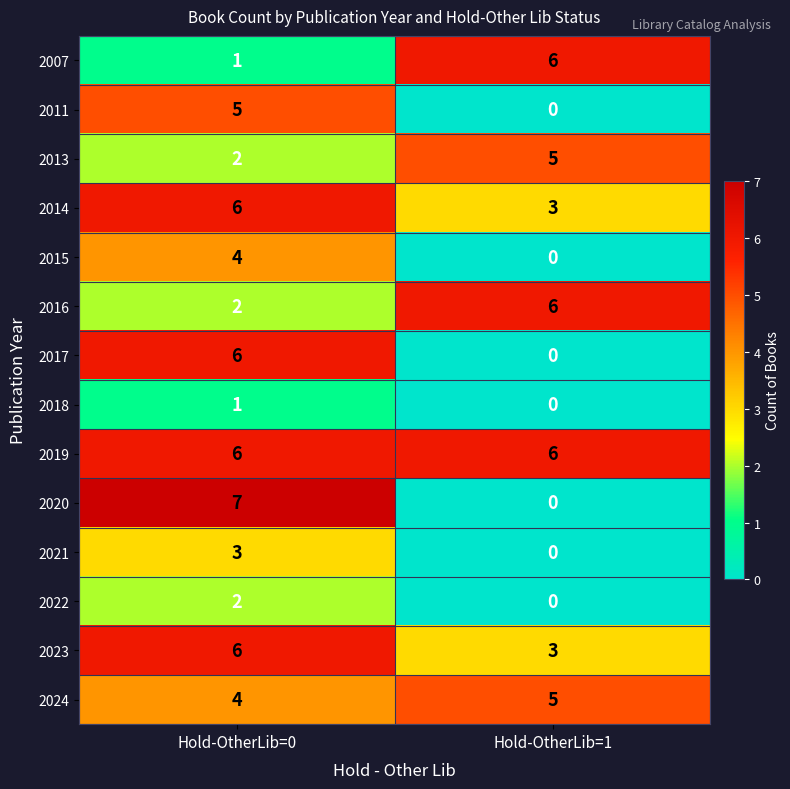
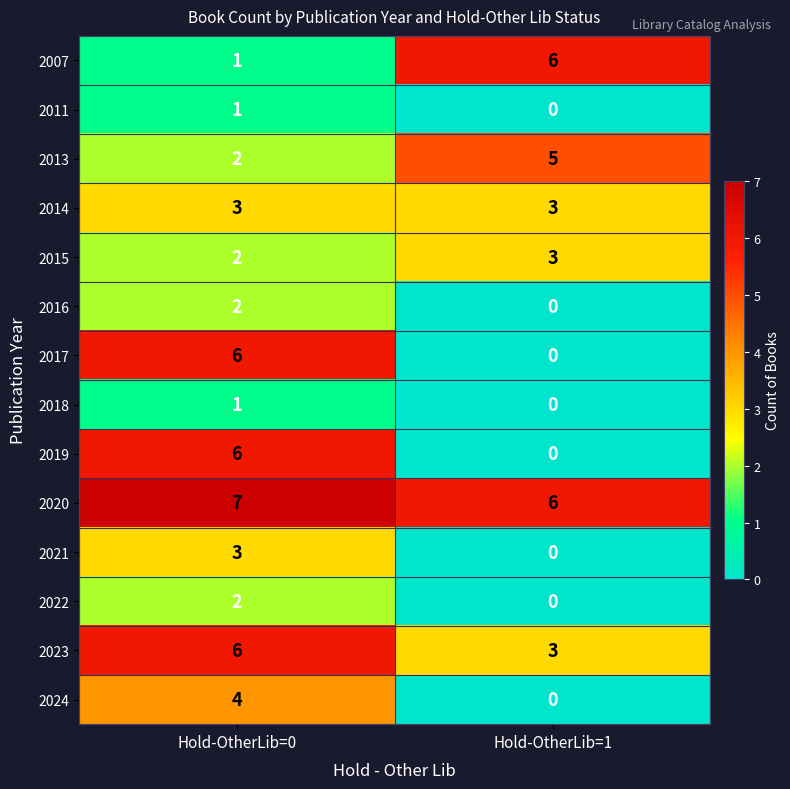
  {
    "2007": {
      "Hold-OtherLib=0": 1,
      "Hold-OtherLib=1": 6
    },
    "2011": {
-     "Hold-OtherLib=0": 5,
+     "Hold-OtherLib=0": 1,
      "Hold-OtherLib=1": 0
    },
    "2013": {
      "Hold-OtherLib=0": 2,
      "Hold-OtherLib=1": 5
    },
    "2014": {
-     "Hold-OtherLib=0": 6,
+     "Hold-OtherLib=0": 3,
      "Hold-OtherLib=1": 3
    },
    "2015": {
-     "Hold-OtherLib=0": 4,
-     "Hold-OtherLib=1": 0
+     "Hold-OtherLib=0": 2,
+     "Hold-OtherLib=1": 3
    },
    "2016": {
      "Hold-OtherLib=0": 2,
-     "Hold-OtherLib=1": 6
+     "Hold-OtherLib=1": 0
    },
    "2017": {
      "Hold-OtherLib=0": 6,
      "Hold-OtherLib=1": 0
    },
    "2018": {
      "Hold-OtherLib=0": 1,
      "Hold-OtherLib=1": 0
    },
    "2019": {
      "Hold-OtherLib=0": 6,
-     "Hold-OtherLib=1": 6
+     "Hold-OtherLib=1": 0
    },
    "2020": {
      "Hold-OtherLib=0": 7,
-     "Hold-OtherLib=1": 0
+     "Hold-OtherLib=1": 6
    },
    "2021": {
      "Hold-OtherLib=0": 3,
      "Hold-OtherLib=1": 0
    },
    "2022": {
      "Hold-OtherLib=0": 2,
      "Hold-OtherLib=1": 0
    },
    "2023": {
      "Hold-OtherLib=0": 6,
      "Hold-OtherLib=1": 3
    },
    "2024": {
      "Hold-OtherLib=0": 4,
-     "Hold-OtherLib=1": 5
+     "Hold-OtherLib=1": 0
    }
  }
